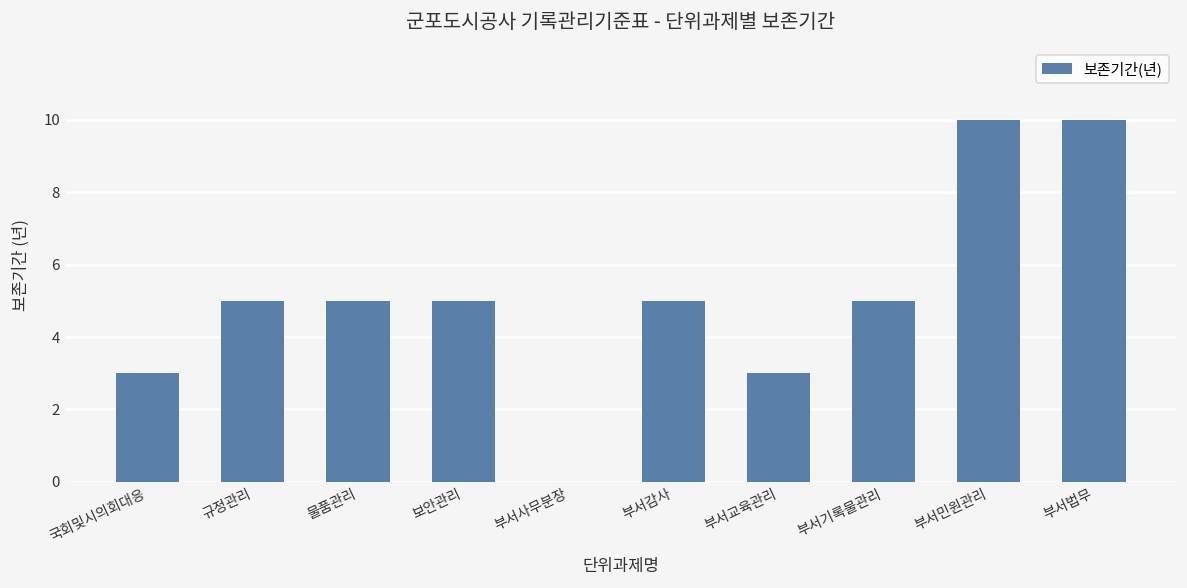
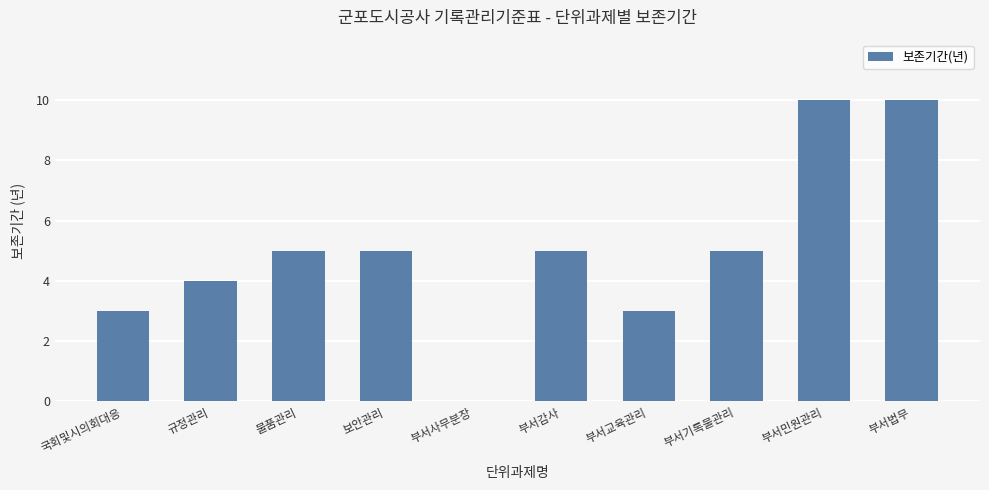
  {
    "국회및시의회대응": 3,
-   "규정관리": 5,
+   "규정관리": 4,
    "물품관리": 5,
    "보안관리": 5,
    "부서사무분장": 0,
    "부서감사": 5,
    "부서교육관리": 3,
    "부서기록물관리": 5,
    "부서민원관리": 10,
    "부서법무": 10
  }
